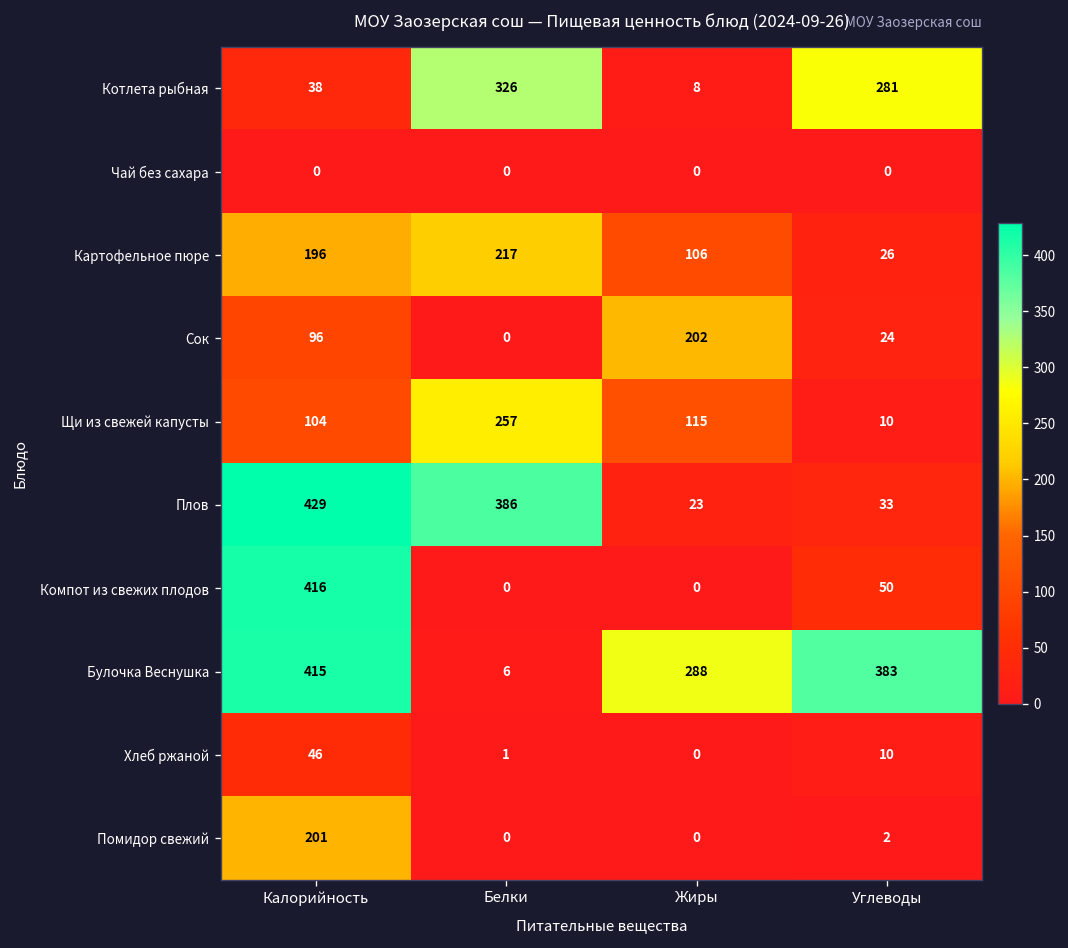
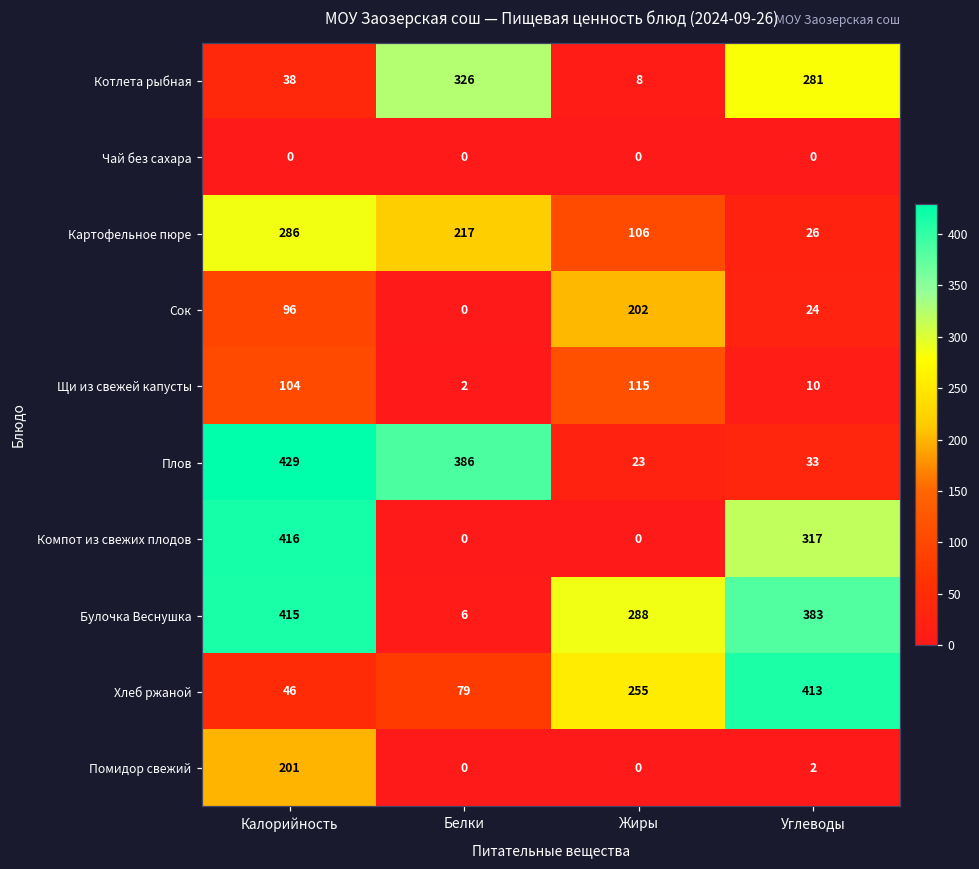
  {
    "Котлета рыбная": {
      "Калорийность": 38,
      "Белки": 326,
      "Жиры": 8,
      "Углеводы": 281
    },
    "Чай без сахара": {
      "Калорийность": 0,
      "Белки": 0,
      "Жиры": 0,
      "Углеводы": 0
    },
    "Картофельное пюре": {
-     "Калорийность": 196,
+     "Калорийность": 286,
      "Белки": 217,
      "Жиры": 106,
      "Углеводы": 26
    },
    "Сок": {
      "Калорийность": 96,
      "Белки": 0,
      "Жиры": 202,
      "Углеводы": 24
    },
    "Щи из свежей капусты": {
      "Калорийность": 104,
-     "Белки": 257,
+     "Белки": 2,
      "Жиры": 115,
      "Углеводы": 10
    },
    "Плов": {
      "Калорийность": 429,
      "Белки": 386,
      "Жиры": 23,
      "Углеводы": 33
    },
    "Компот из свежих плодов": {
      "Калорийность": 416,
      "Белки": 0,
      "Жиры": 0,
-     "Углеводы": 50
+     "Углеводы": 317
    },
    "Булочка Веснушка": {
      "Калорийность": 415,
      "Белки": 6,
      "Жиры": 288,
      "Углеводы": 383
    },
    "Хлеб ржаной": {
      "Калорийность": 46,
-     "Белки": 1,
-     "Жиры": 0,
-     "Углеводы": 10
+     "Белки": 79,
+     "Жиры": 255,
+     "Углеводы": 413
    },
    "Помидор свежий": {
      "Калорийность": 201,
      "Белки": 0,
      "Жиры": 0,
      "Углеводы": 2
    }
  }
